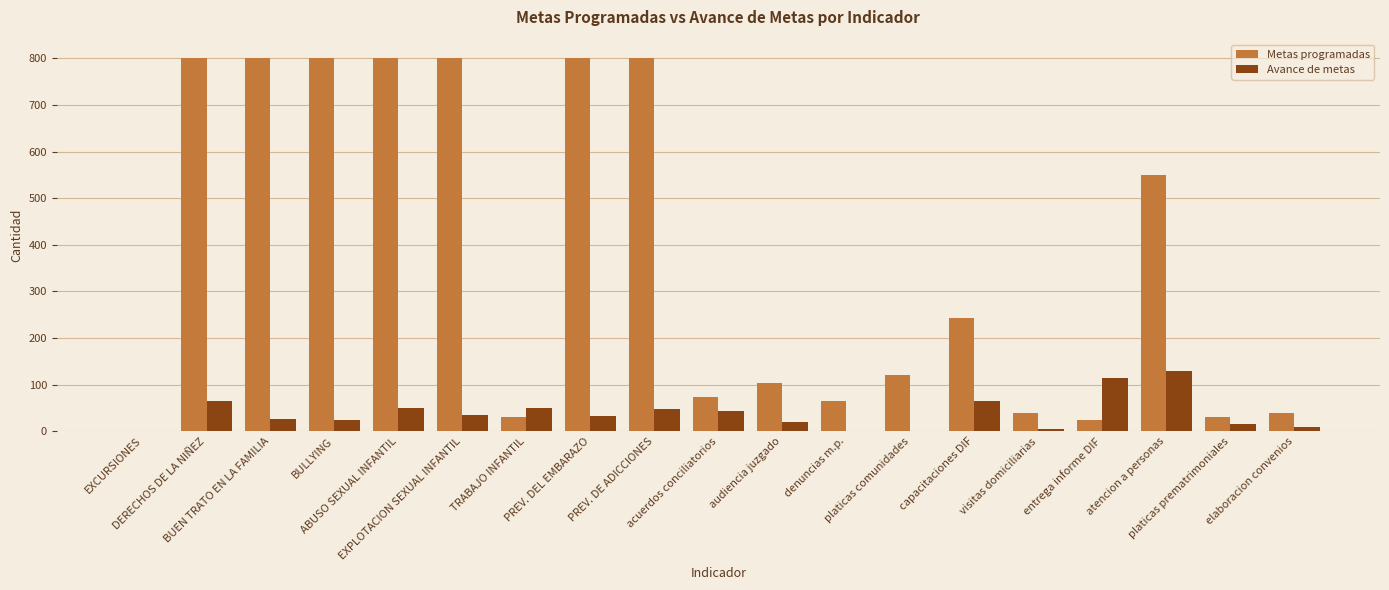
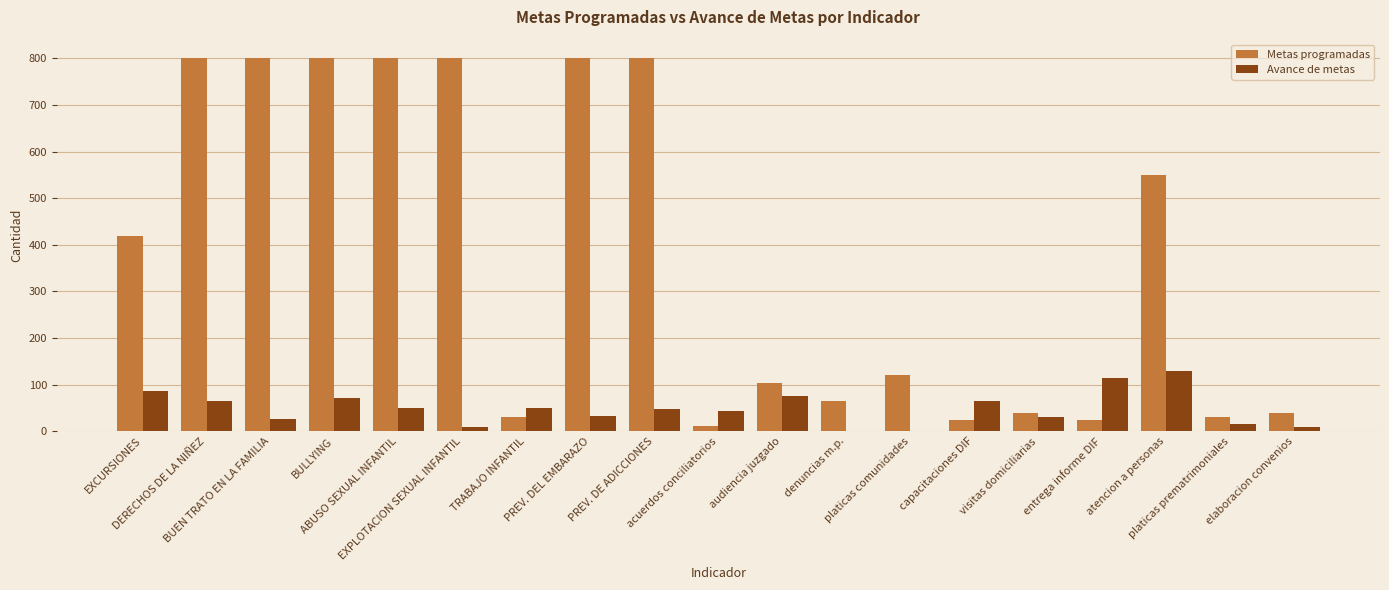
  {
    "Metas programadas": {
-     "EXCURSIONES": 0,
+     "EXCURSIONES": 420,
      "DERECHOS DE LA NIÑEZ": 800,
      "BUEN TRATO EN LA FAMILIA": 800,
      "BULLYING": 800,
      "ABUSO SEXUAL INFANTIL": 800,
      "EXPLOTACION SEXUAL INFANTIL": 800,
      "TRABAJO INFANTIL": 30,
      "PREV. DEL EMBARAZO": 800,
      "PREV. DE ADICCIONES": 800,
-     "acuerdos conciliatorios": 70,
+     "acuerdos conciliatorios": 10,
      "audiencia juzgado": 100,
      "denuncias m.p.": 70,
      "platicas comunidades": 120,
-     "capacitaciones DIF": 240,
+     "capacitaciones DIF": 20,
      "visitas domiciliarias": 40,
      "entrega informe DIF": 20,
      "atencion a personas": 550,
      "platicas prematrimoniales": 30,
      "elaboracion convenios": 40
    },
    "Avance de metas": {
-     "EXCURSIONES": 0,
+     "EXCURSIONES": 90,
      "DERECHOS DE LA NIÑEZ": 60,
      "BUEN TRATO EN LA FAMILIA": 30,
-     "BULLYING": 20,
+     "BULLYING": 70,
      "ABUSO SEXUAL INFANTIL": 50,
-     "EXPLOTACION SEXUAL INFANTIL": 30,
+     "EXPLOTACION SEXUAL INFANTIL": 10,
      "TRABAJO INFANTIL": 50,
      "PREV. DEL EMBARAZO": 30,
      "PREV. DE ADICCIONES": 50,
      "acuerdos conciliatorios": 40,
-     "audiencia juzgado": 20,
+     "audiencia juzgado": 80,
      "denuncias m.p.": 0,
      "platicas comunidades": 0,
      "capacitaciones DIF": 70,
-     "visitas domiciliarias": 10,
+     "visitas domiciliarias": 30,
      "entrega informe DIF": 110,
      "atencion a personas": 130,
      "platicas prematrimoniales": 20,
      "elaboracion convenios": 10
    }
  }
